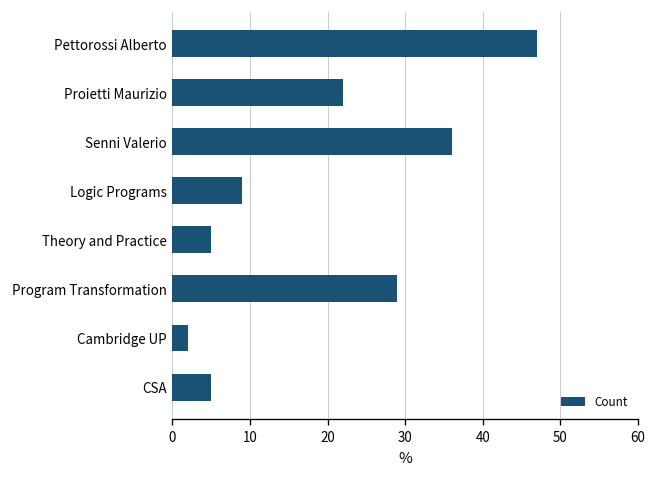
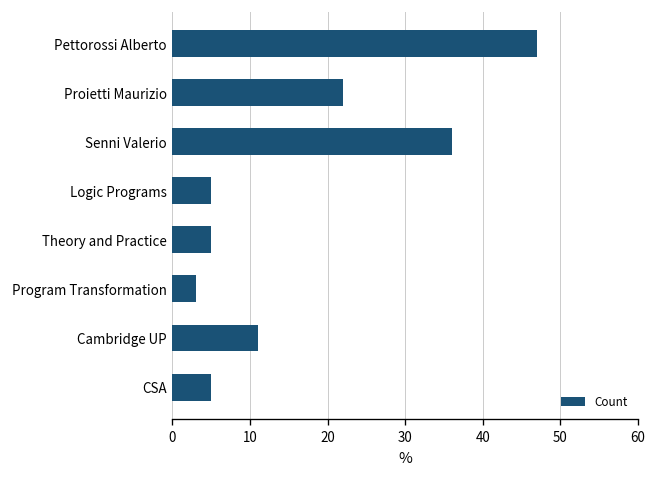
  {
    "Pettorossi Alberto": 47,
    "Proietti Maurizio": 22,
    "Senni Valerio": 36,
-   "Logic Programs": 9,
+   "Logic Programs": 5,
    "Theory and Practice": 5,
-   "Program Transformation": 29,
-   "Cambridge UP": 2,
+   "Program Transformation": 3,
+   "Cambridge UP": 11,
    "CSA": 5
  }
